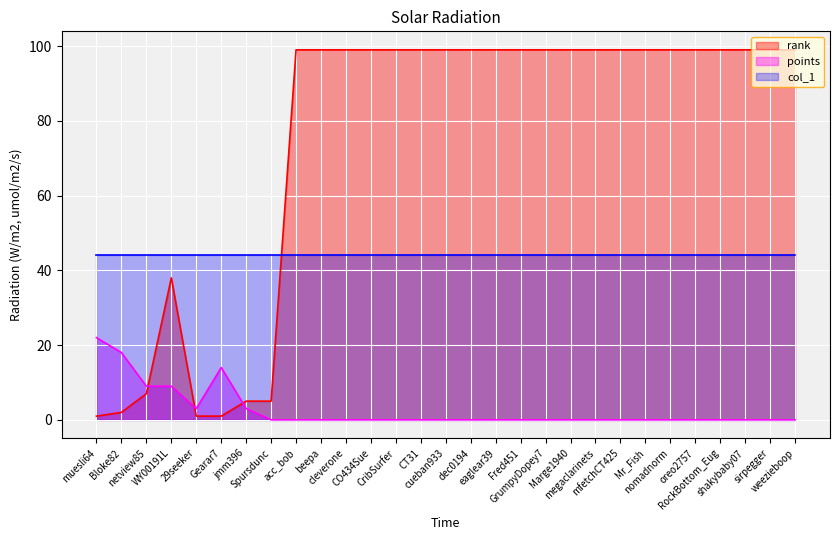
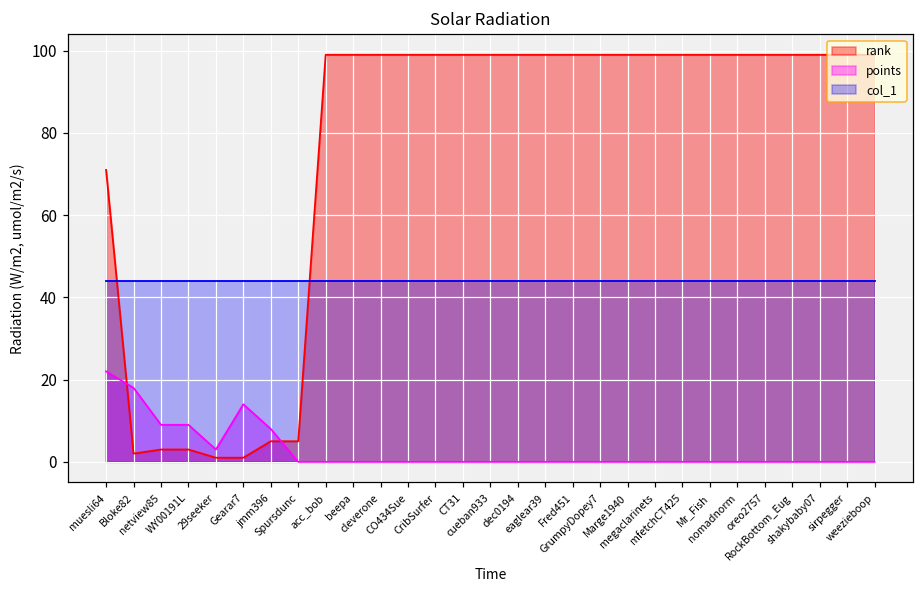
  {
    "rank": {
-     "muesli64": 1,
+     "muesli64": 71,
      "Bloke82": 2,
-     "netview85": 7,
-     "WY00191L": 38,
+     "netview85": 3,
+     "WY00191L": 3,
      "29seeker": 1,
      "Gearar7": 1,
      "jmm396": 5,
      "Spursdunc": 5,
      "acc_bob": 99,
      "beepa": 99,
      "cleverone": 99,
      "CO434Sue": 99,
      "CribSurfer": 99,
      "CT31": 99,
      "cueban933": 99,
      "dec0194": 99,
      "eaglear39": 99,
      "Fred451": 99,
      "GrumpyDopey7": 99,
      "Marge1940": 99,
      "megaclarinets": 99,
      "mfetchCT425": 99,
      "Mr_Fish": 99,
      "nomadnorm": 99,
      "oreo2757": 99,
      "RockBottom_Eug": 99,
      "shakybaby07": 99
    },
    "points": {
      "muesli64": 22,
      "Bloke82": 18,
      "netview85": 9,
      "WY00191L": 9,
      "29seeker": 3,
      "Gearar7": 14,
-     "jmm396": 3,
+     "jmm396": 8,
      "Spursdunc": 0,
      "acc_bob": 0,
      "beepa": 0,
      "cleverone": 0,
      "CO434Sue": 0,
      "CribSurfer": 0,
      "CT31": 0,
      "cueban933": 0,
      "dec0194": 0,
      "eaglear39": 0,
      "Fred451": 0,
      "GrumpyDopey7": 0,
      "Marge1940": 0,
      "megaclarinets": 0,
      "mfetchCT425": 0,
      "Mr_Fish": 0,
      "nomadnorm": 0,
      "oreo2757": 0,
      "RockBottom_Eug": 0,
      "shakybaby07": 0,
      "sirpegger": 0,
      "weezieboop": 0
    },
    "col_1": {
      "muesli64": 44,
      "Bloke82": 44,
      "netview85": 44,
      "WY00191L": 44,
      "29seeker": 44,
      "Gearar7": 44,
      "jmm396": 44,
      "Spursdunc": 44,
      "acc_bob": 44,
      "beepa": 44,
      "cleverone": 44,
      "CO434Sue": 44,
      "CribSurfer": 44,
      "CT31": 44,
      "cueban933": 44,
      "dec0194": 44,
      "eaglear39": 44,
      "Fred451": 44,
      "GrumpyDopey7": 44,
      "Marge1940": 44,
      "megaclarinets": 44,
      "mfetchCT425": 44,
      "Mr_Fish": 44,
      "nomadnorm": 44,
      "oreo2757": 44,
      "RockBottom_Eug": 44,
      "shakybaby07": 44,
      "sirpegger": 44,
      "weezieboop": 44
    }
  }
